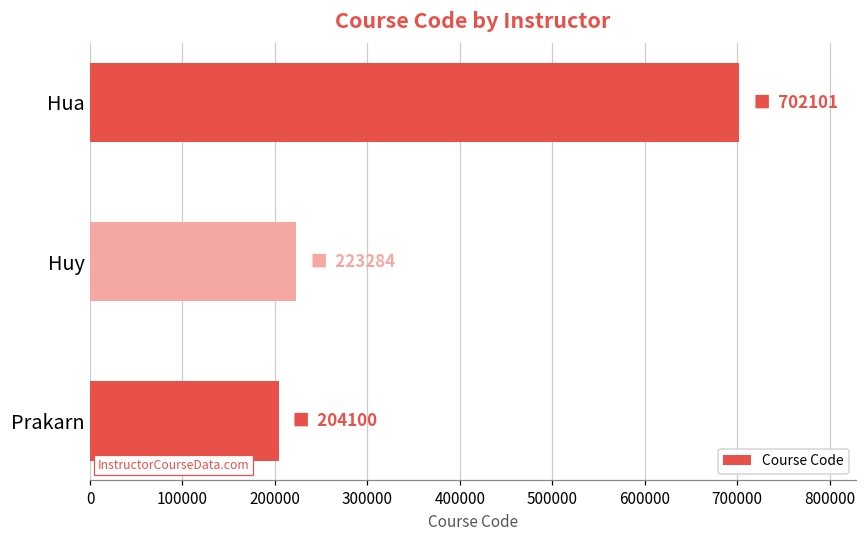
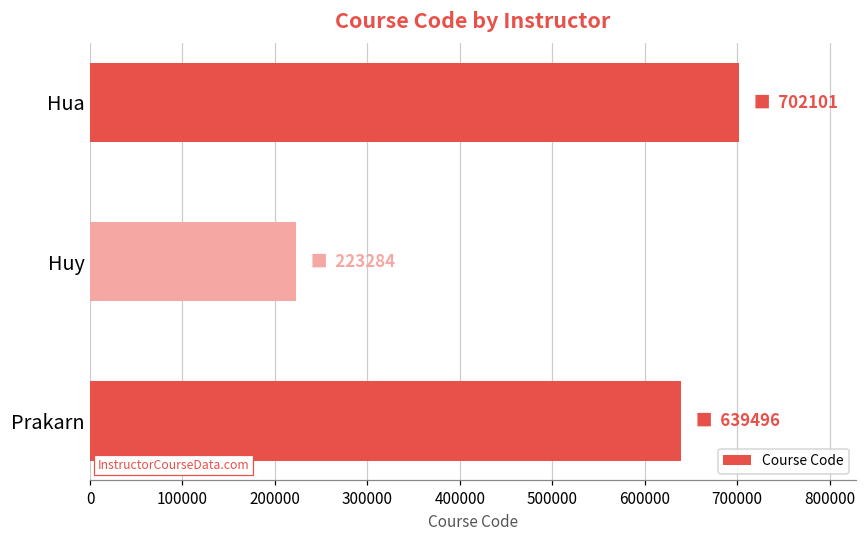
  {
    "Hua": 702101,
    "Huy": 223284,
-   "Prakarn": 204100
+   "Prakarn": 639496
  }
